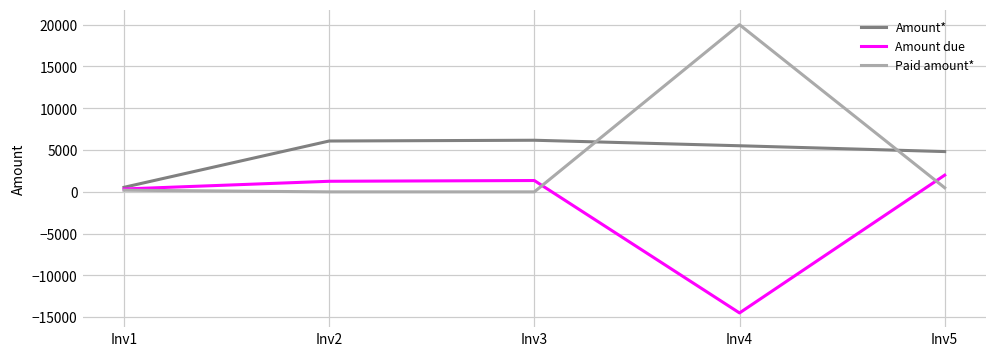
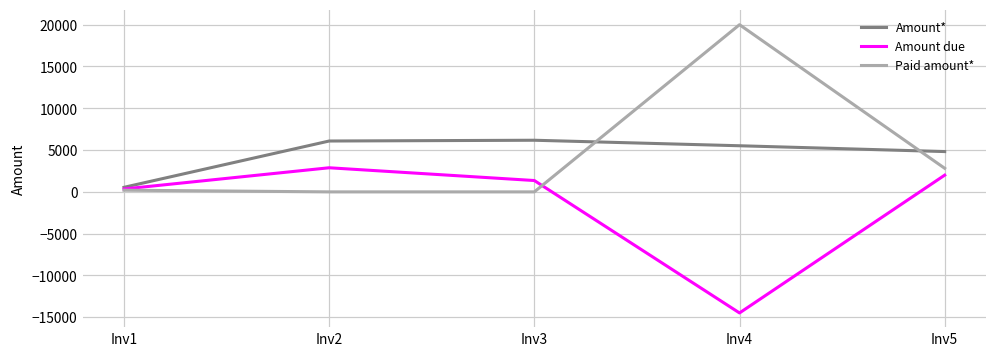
  {
    "Amount*": {
      "Inv2": 6000,
      "Inv3": 6000,
      "Inv4": 6000,
      "Inv5": 5000
    },
    "Amount due": {
-     "Inv2": 1000,
+     "Inv2": 3000,
      "Inv3": 1000,
      "Inv4": -14000,
      "Inv5": 2000
    },
    "Paid amount*": {
      "Inv2": 0,
      "Inv3": 0,
      "Inv4": 20000,
-     "Inv5": 0
+     "Inv5": 3000
    }
  }
